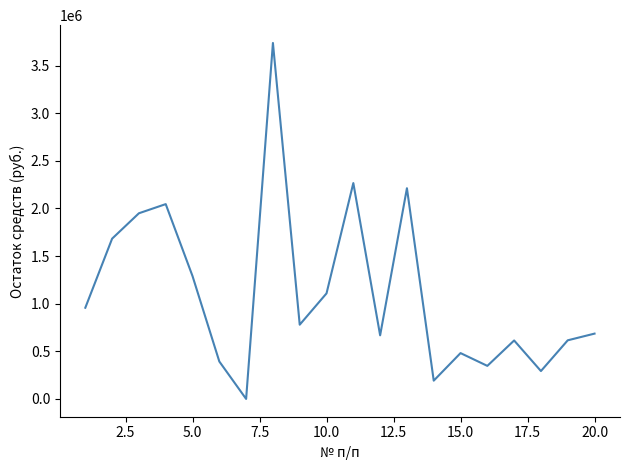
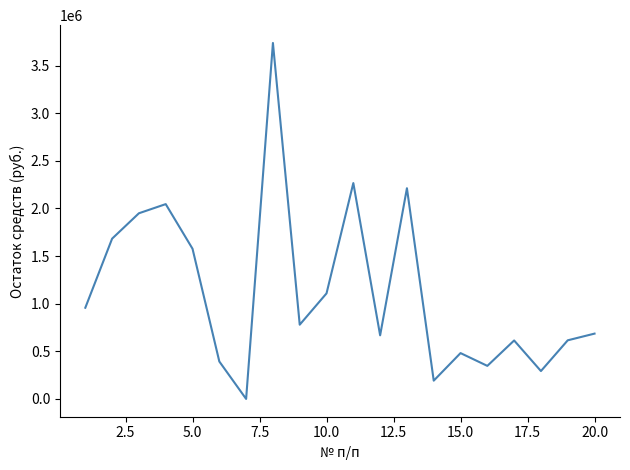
  {
-   "5.0": 1300000,
+   "5.0": 1600000,
    "10.0": 1100000,
    "15.0": 500000,
    "20.0": 700000
  }
